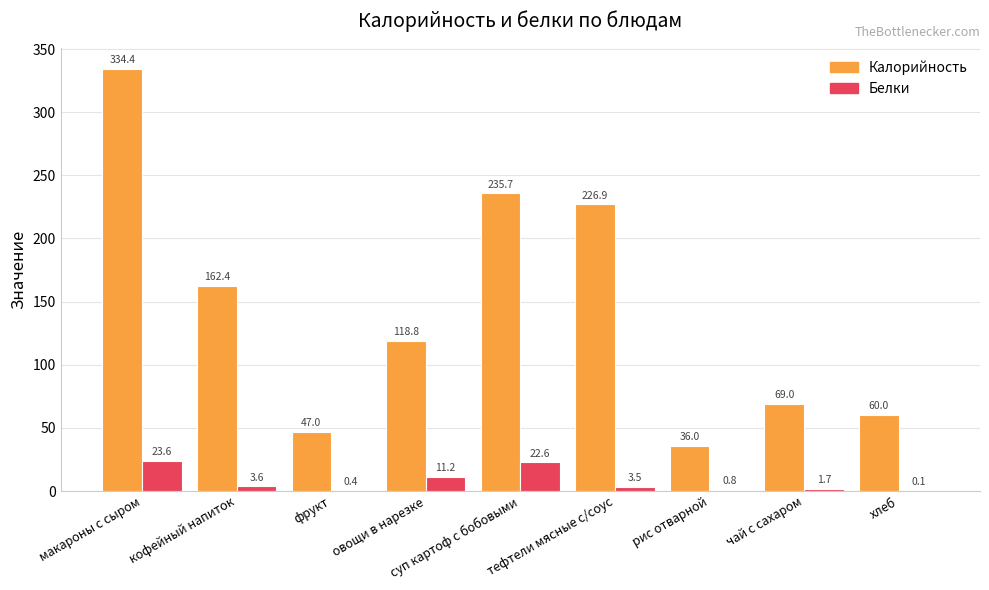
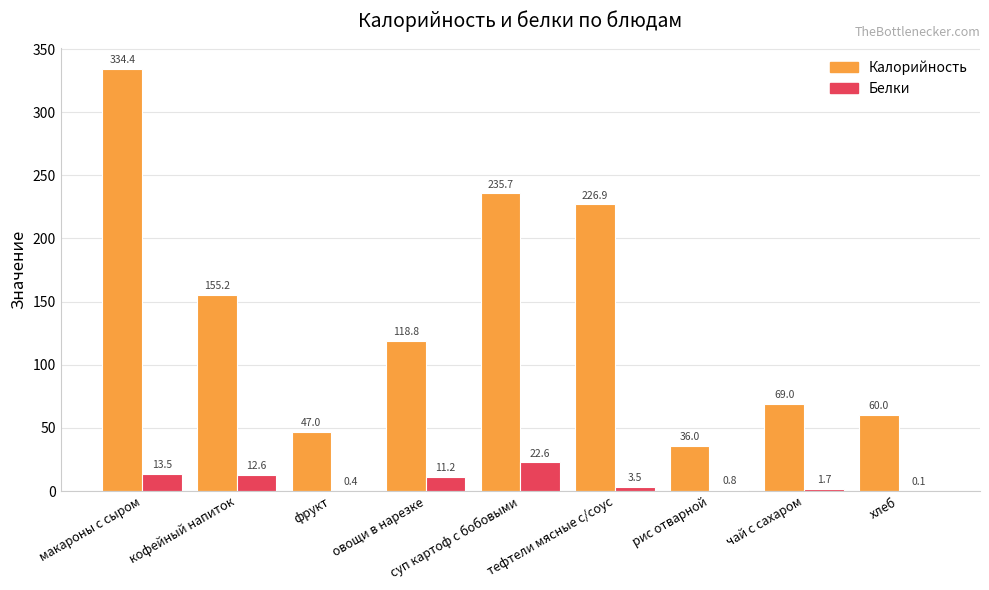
  {
    "Калорийность": {
      "макароны с сыром": 334.4,
-     "кофейный напиток": 162.4,
+     "кофейный напиток": 155.2,
      "фрукт": 47.0,
      "овощи в нарезке": 118.8,
      "суп картоф с бобовыми": 235.7,
      "тефтели мясные с/соус": 226.9,
      "рис отварной": 36.0,
      "чай с сахаром": 69.0,
      "хлеб": 60.0
    },
    "Белки": {
-     "макароны с сыром": 23.6,
-     "кофейный напиток": 3.6,
+     "макароны с сыром": 13.5,
+     "кофейный напиток": 12.6,
      "фрукт": 0.4,
      "овощи в нарезке": 11.2,
      "суп картоф с бобовыми": 22.6,
      "тефтели мясные с/соус": 3.5,
      "рис отварной": 0.8,
      "чай с сахаром": 1.7,
      "хлеб": 0.1
    }
  }
